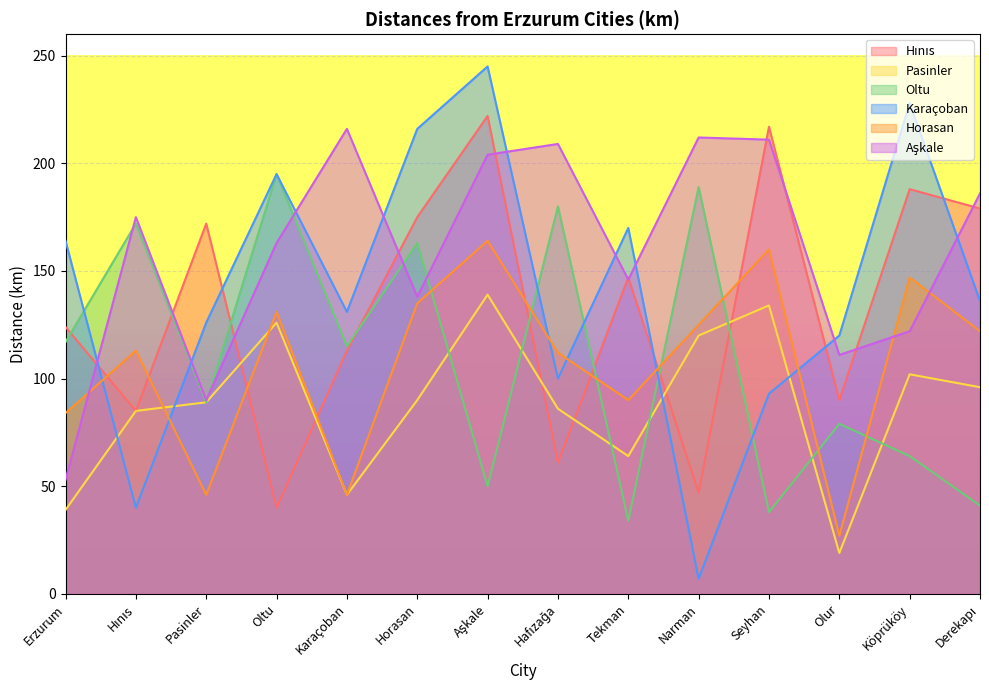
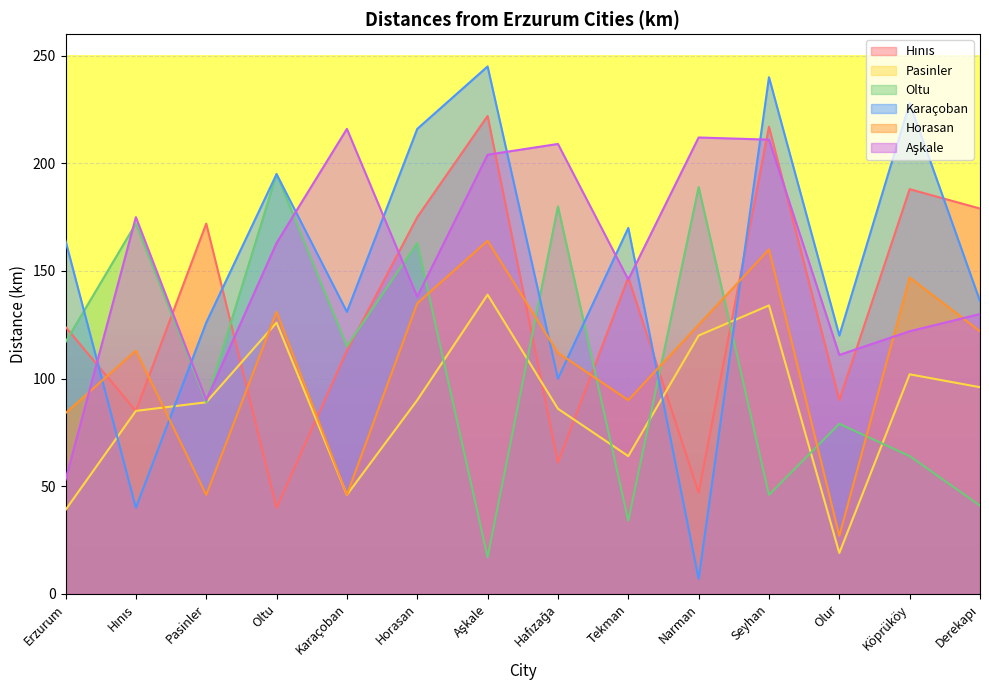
  {
    "Oltu": {
      "Erzurum": 117,
      "Hınıs": 172,
      "Karaçoban": 115,
      "Horasan": 163,
-     "Aşkale": 50,
+     "Aşkale": 17,
      "Hafızağa": 180,
      "Tekman": 34,
      "Narman": 189,
-     "Seyhan": 38,
+     "Seyhan": 46,
      "Olur": 79,
      "Köprüköy": 64,
      "Derekapı": 41
    },
    "Karaçoban": {
      "Erzurum": 164,
      "Hınıs": 40,
      "Pasinler": 126,
      "Karaçoban": 131,
      "Horasan": 216,
      "Aşkale": 245,
      "Hafızağa": 100,
      "Tekman": 170,
      "Narman": 7,
-     "Seyhan": 93,
+     "Seyhan": 240,
      "Olur": 120,
      "Derekapı": 136
    },
    "Aşkale": {
      "Erzurum": 53,
      "Hınıs": 175,
      "Oltu": 163,
      "Karaçoban": 216,
      "Horasan": 138,
      "Aşkale": 204,
      "Hafızağa": 209,
      "Narman": 212,
      "Seyhan": 211,
      "Olur": 111,
      "Köprüköy": 122,
-     "Derekapı": 186
+     "Derekapı": 130
    }
  }
